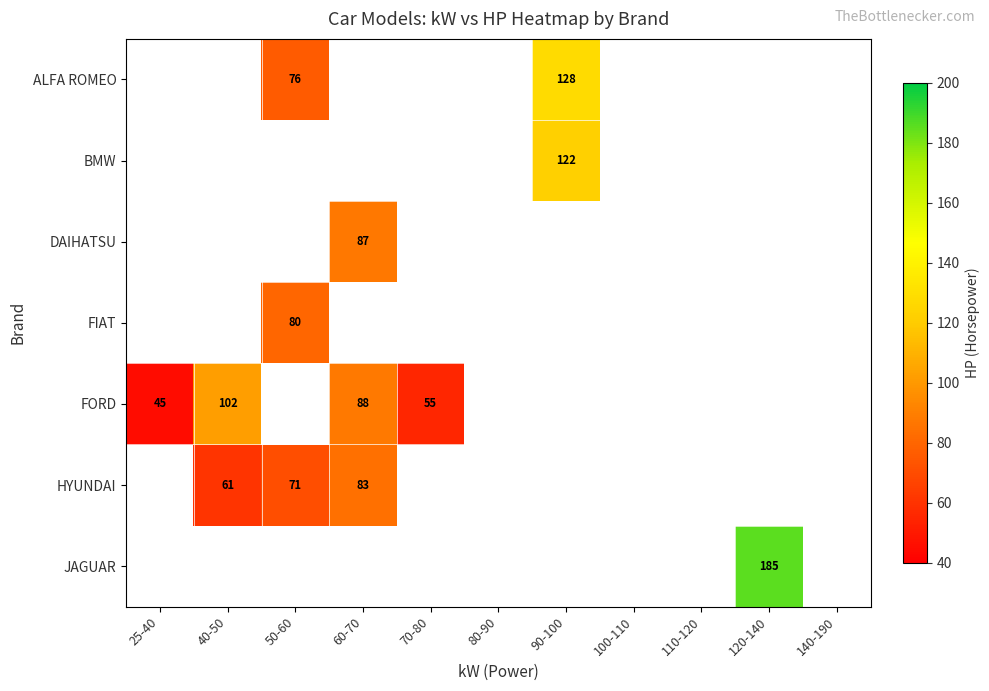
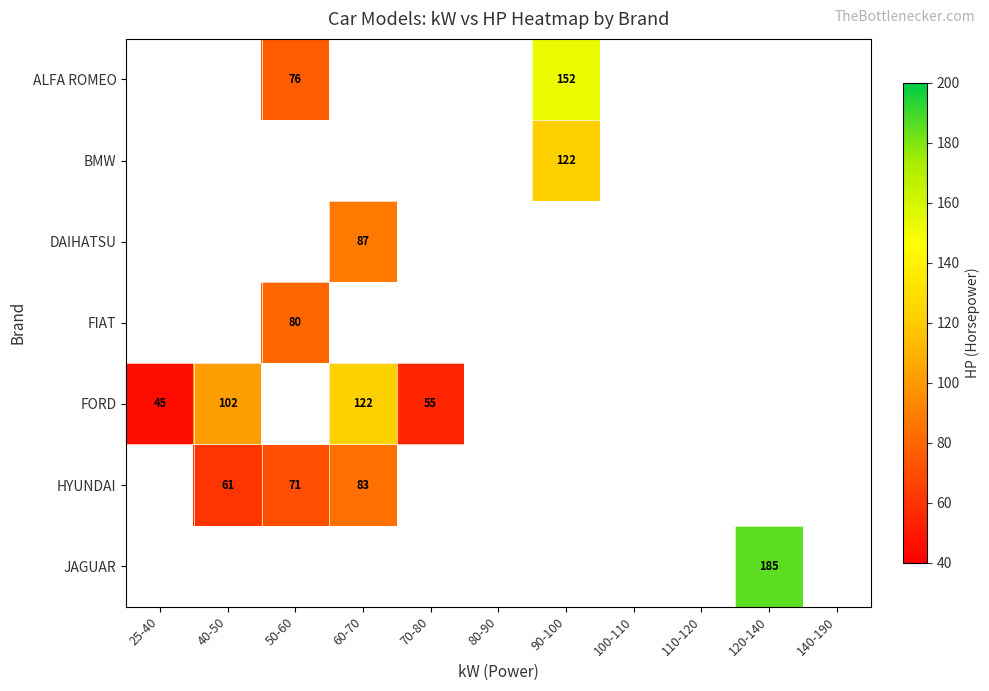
  {
    "ALFA ROMEO": {
      "50-60": 76,
-     "90-100": 128
+     "90-100": 152
    },
    "BMW": {
      "90-100": 122
    },
    "DAIHATSU": {
      "60-70": 87
    },
    "FIAT": {
      "50-60": 80
    },
    "FORD": {
      "25-40": 45,
      "40-50": 102,
-     "60-70": 88,
+     "60-70": 122,
      "70-80": 55
    },
    "HYUNDAI": {
      "40-50": 61,
      "50-60": 71,
      "60-70": 83
    },
    "JAGUAR": {
      "120-140": 185
    }
  }
